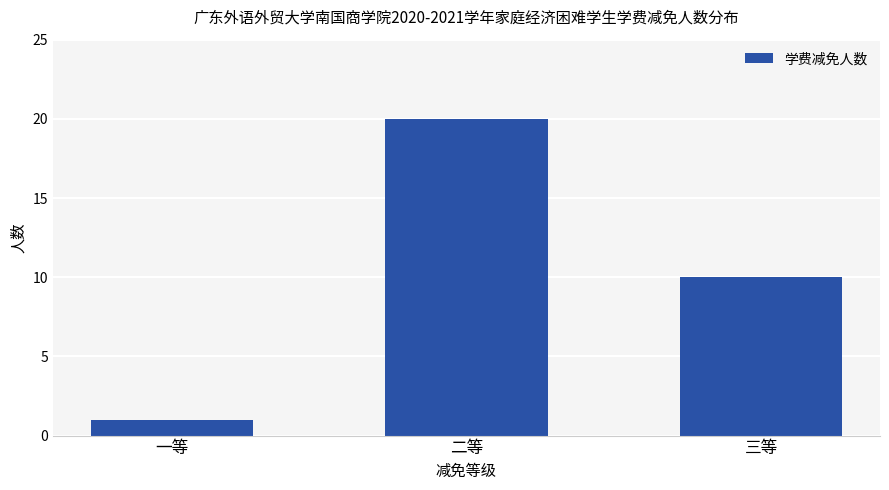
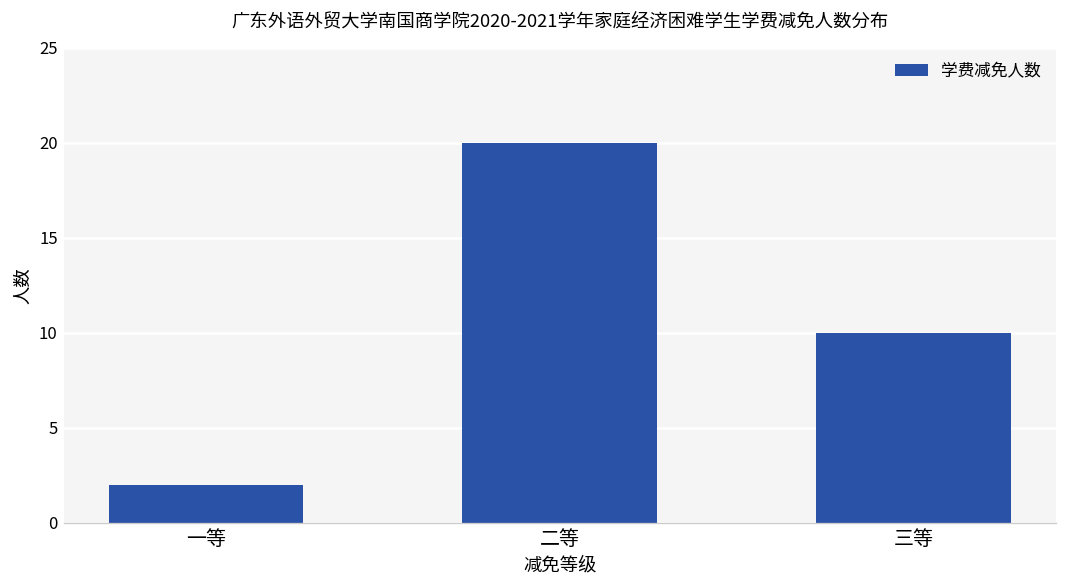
  {
-   "一等": 1,
+   "一等": 2,
    "二等": 20,
    "三等": 10
  }
